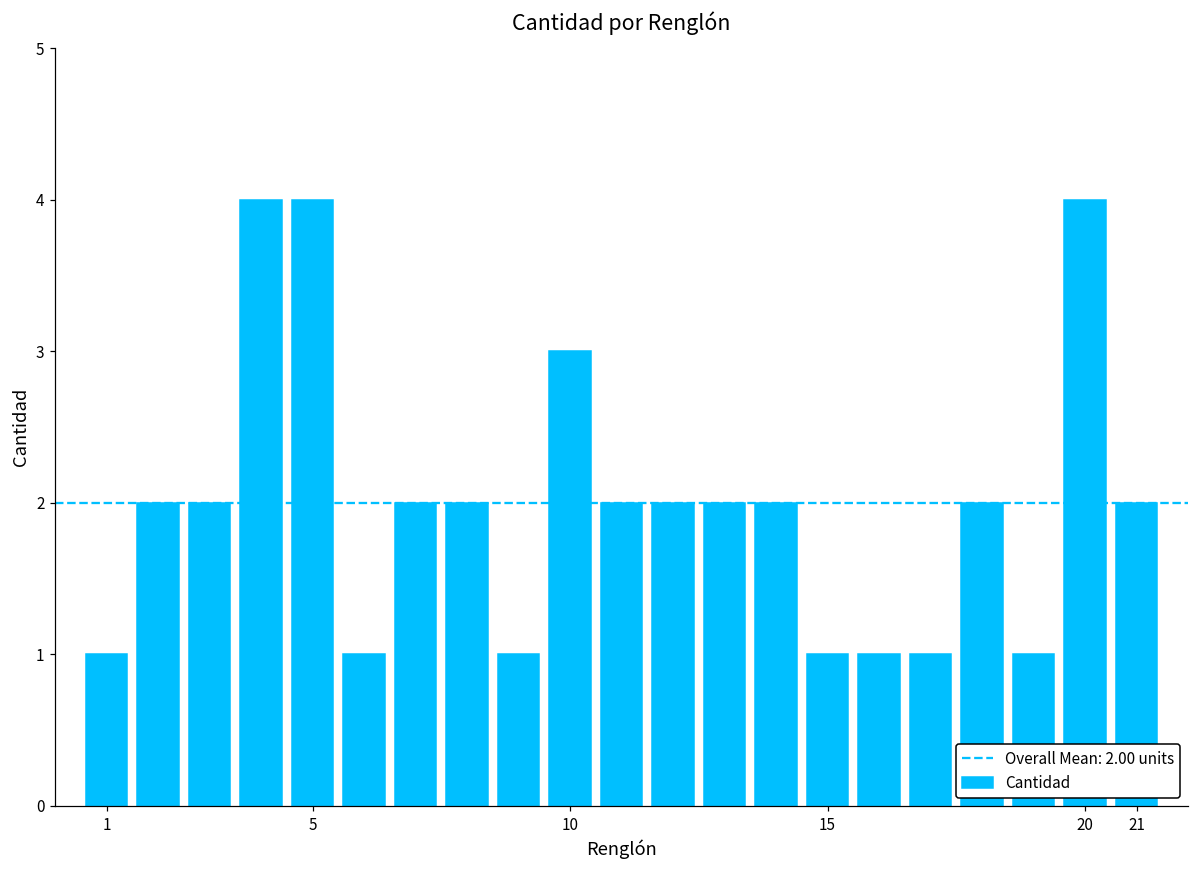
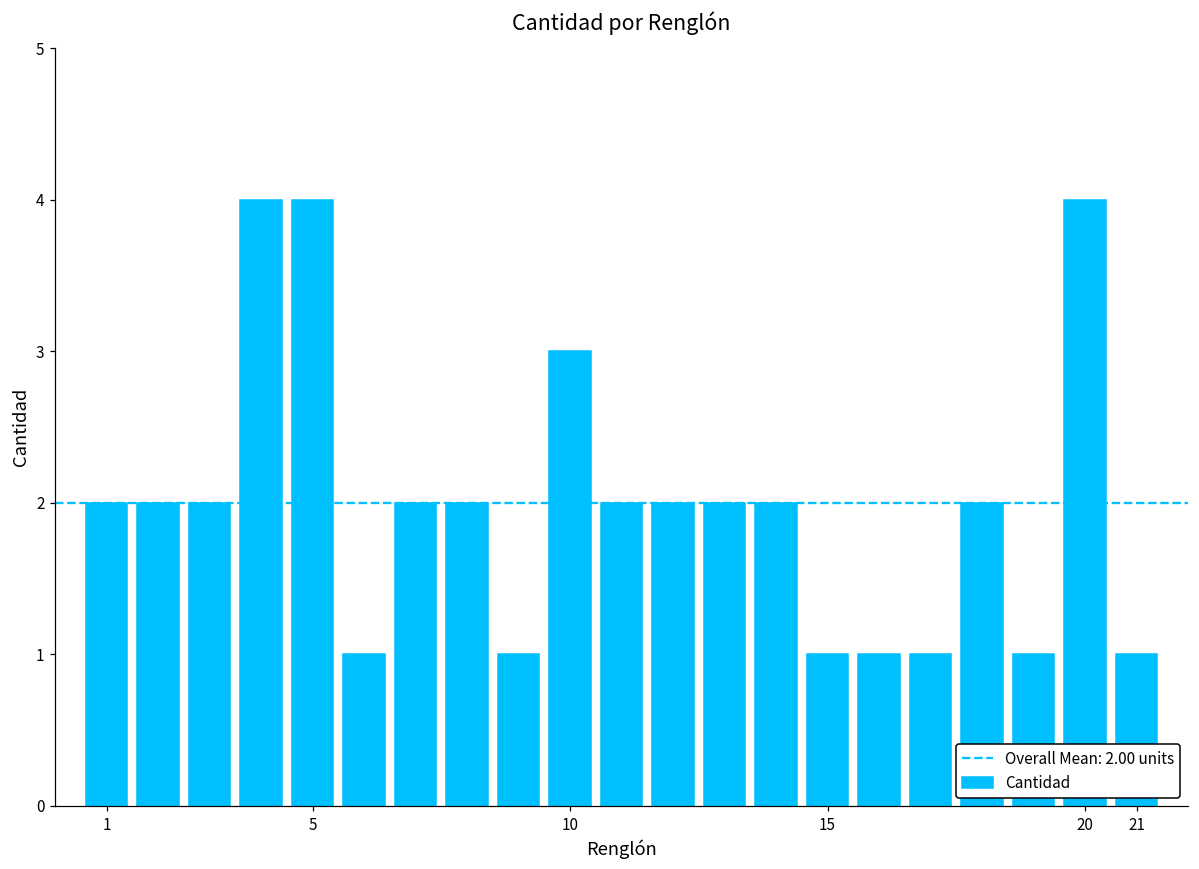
  {
-   "1": 1,
+   "1": 2,
    "5": 4,
    "10": 3,
    "15": 1,
    "20": 4,
-   "21": 2
+   "21": 1
  }
